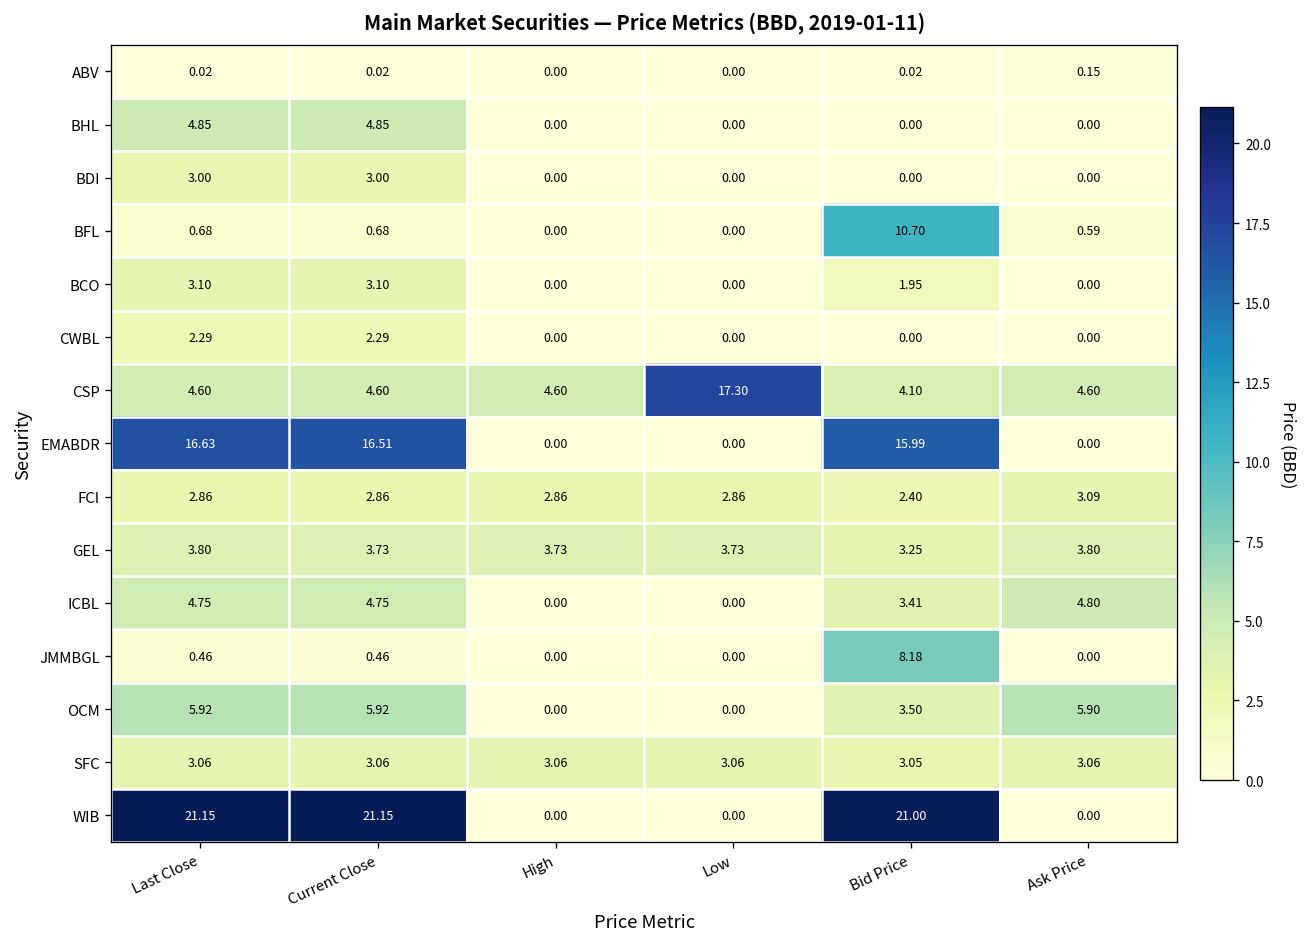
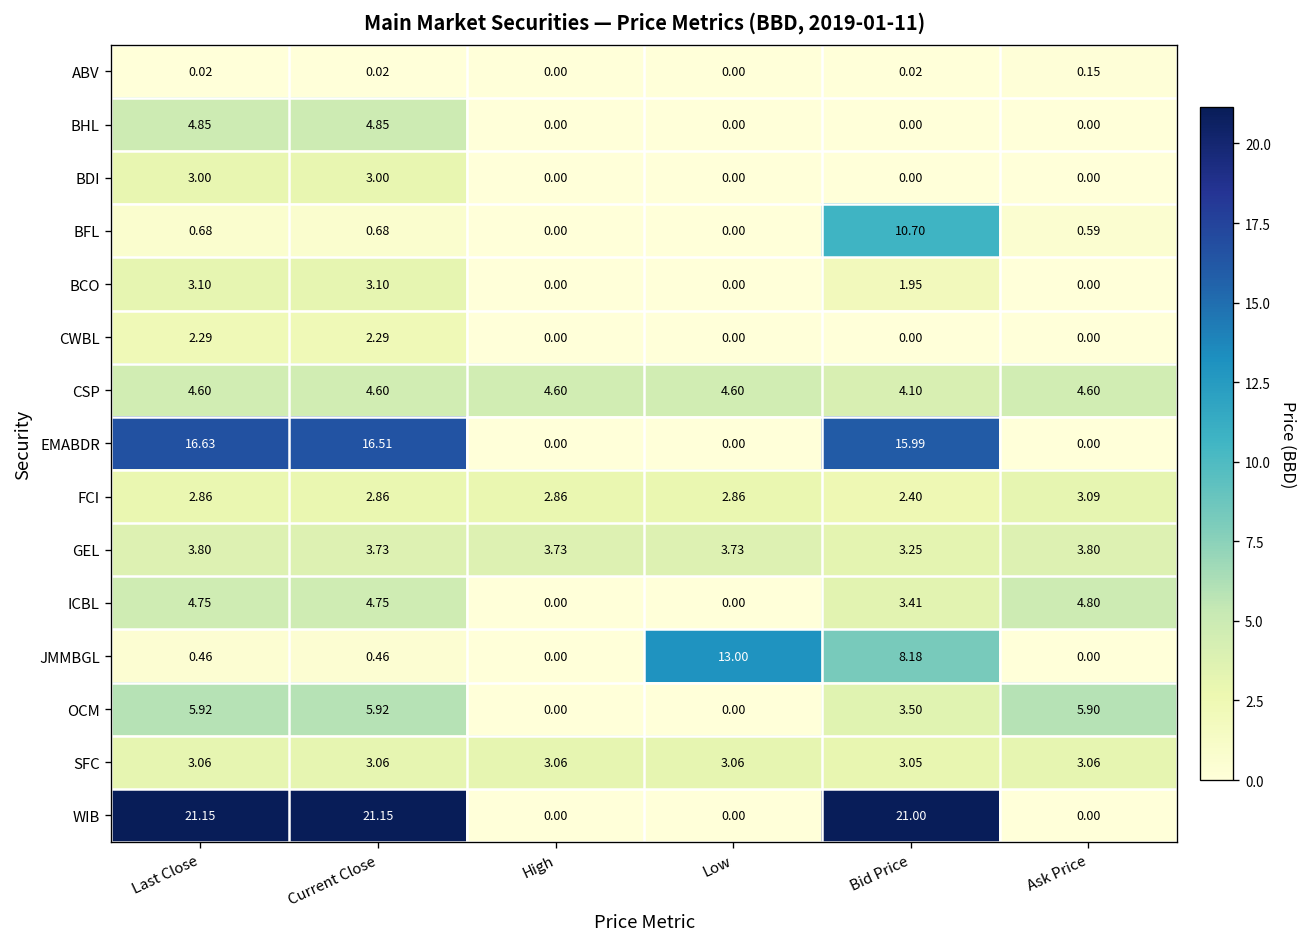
  {
    "ABV": {
      "Last Close": 0.02,
      "Current Close": 0.02,
      "High": 0.00,
      "Low": 0.00,
      "Bid Price": 0.02,
      "Ask Price": 0.15
    },
    "BHL": {
      "Last Close": 4.85,
      "Current Close": 4.85,
      "High": 0.00,
      "Low": 0.00,
      "Bid Price": 0.00,
      "Ask Price": 0.00
    },
    "BDI": {
      "Last Close": 3.00,
      "Current Close": 3.00,
      "High": 0.00,
      "Low": 0.00,
      "Bid Price": 0.00,
      "Ask Price": 0.00
    },
    "BFL": {
      "Last Close": 0.68,
      "Current Close": 0.68,
      "High": 0.00,
      "Low": 0.00,
      "Bid Price": 10.70,
      "Ask Price": 0.59
    },
    "BCO": {
      "Last Close": 3.10,
      "Current Close": 3.10,
      "High": 0.00,
      "Low": 0.00,
      "Bid Price": 1.95,
      "Ask Price": 0.00
    },
    "CWBL": {
      "Last Close": 2.29,
      "Current Close": 2.29,
      "High": 0.00,
      "Low": 0.00,
      "Bid Price": 0.00,
      "Ask Price": 0.00
    },
    "CSP": {
      "Last Close": 4.60,
      "Current Close": 4.60,
      "High": 4.60,
-     "Low": 17.30,
+     "Low": 4.60,
      "Bid Price": 4.10,
      "Ask Price": 4.60
    },
    "EMABDR": {
      "Last Close": 16.63,
      "Current Close": 16.51,
      "High": 0.00,
      "Low": 0.00,
      "Bid Price": 15.99,
      "Ask Price": 0.00
    },
    "FCI": {
      "Last Close": 2.86,
      "Current Close": 2.86,
      "High": 2.86,
      "Low": 2.86,
      "Bid Price": 2.40,
      "Ask Price": 3.09
    },
    "GEL": {
      "Last Close": 3.80,
      "Current Close": 3.73,
      "High": 3.73,
      "Low": 3.73,
      "Bid Price": 3.25,
      "Ask Price": 3.80
    },
    "ICBL": {
      "Last Close": 4.75,
      "Current Close": 4.75,
      "High": 0.00,
      "Low": 0.00,
      "Bid Price": 3.41,
      "Ask Price": 4.80
    },
    "JMMBGL": {
      "Last Close": 0.46,
      "Current Close": 0.46,
      "High": 0.00,
-     "Low": 0.00,
+     "Low": 13.00,
      "Bid Price": 8.18,
      "Ask Price": 0.00
    },
    "OCM": {
      "Last Close": 5.92,
      "Current Close": 5.92,
      "High": 0.00,
      "Low": 0.00,
      "Bid Price": 3.50,
      "Ask Price": 5.90
    },
    "SFC": {
      "Last Close": 3.06,
      "Current Close": 3.06,
      "High": 3.06,
      "Low": 3.06,
      "Bid Price": 3.05,
      "Ask Price": 3.06
    },
    "WIB": {
      "Last Close": 21.15,
      "Current Close": 21.15,
      "High": 0.00,
      "Low": 0.00,
      "Bid Price": 21.00,
      "Ask Price": 0.00
    }
  }
